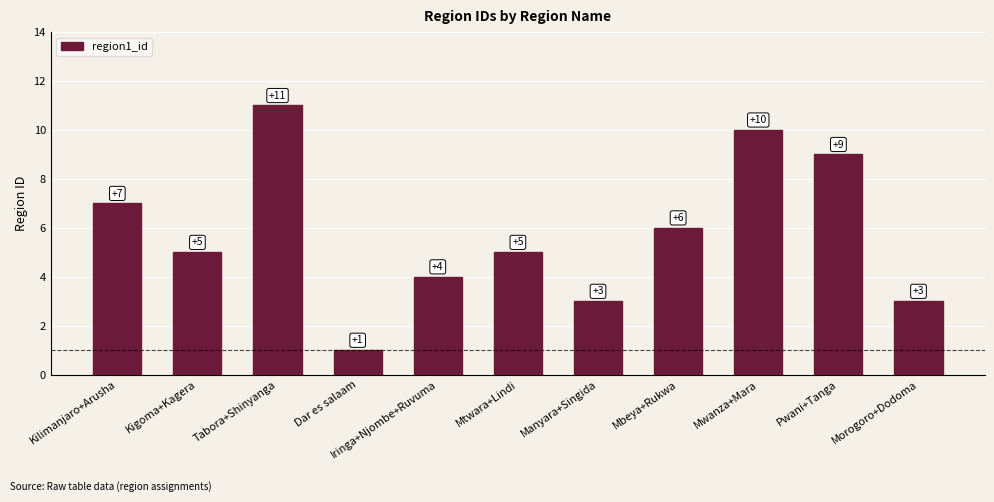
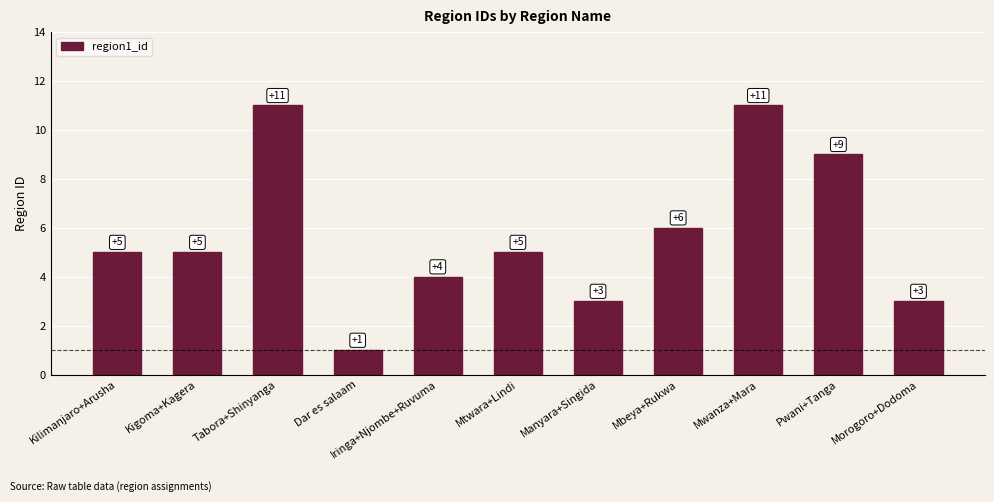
  {
-   "Kilimanjaro+Arusha": "+7",
-   "Mwanza+Mara": "+10"
+   "Kilimanjaro+Arusha": "+5",
+   "Mwanza+Mara": "+11"
  }
